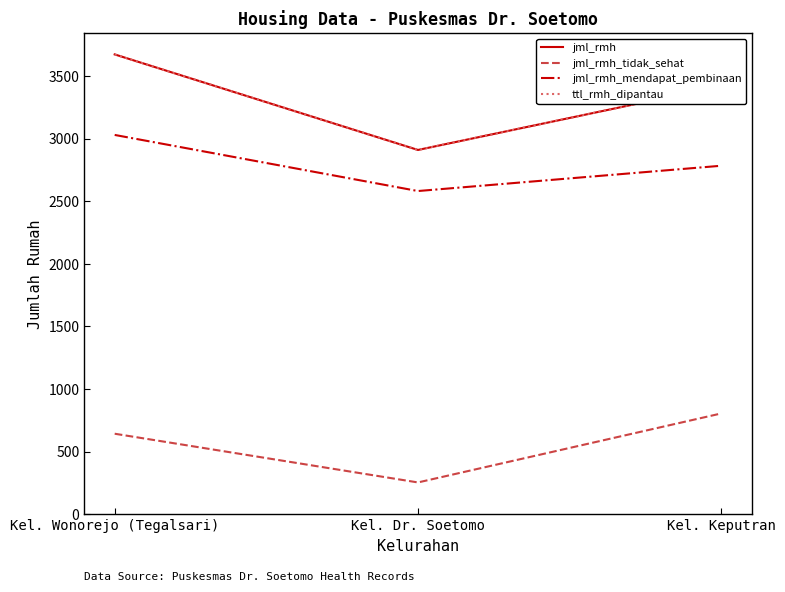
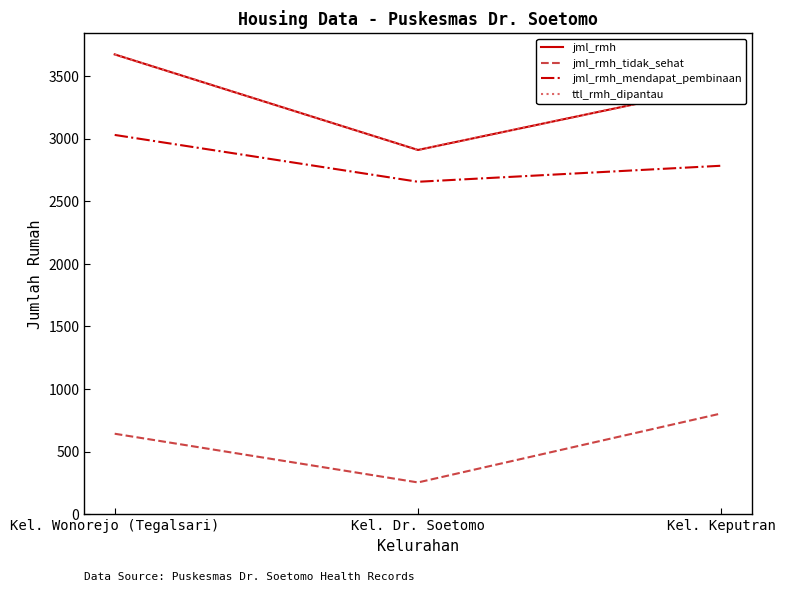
  {
    "jml_rmh_mendapat_pembinaan": {
      "Kel. Wonorejo (Tegalsari)": 3030,
-     "Kel. Dr. Soetomo": 2580,
+     "Kel. Dr. Soetomo": 2660,
      "Kel. Keputran": 2780
    }
  }
